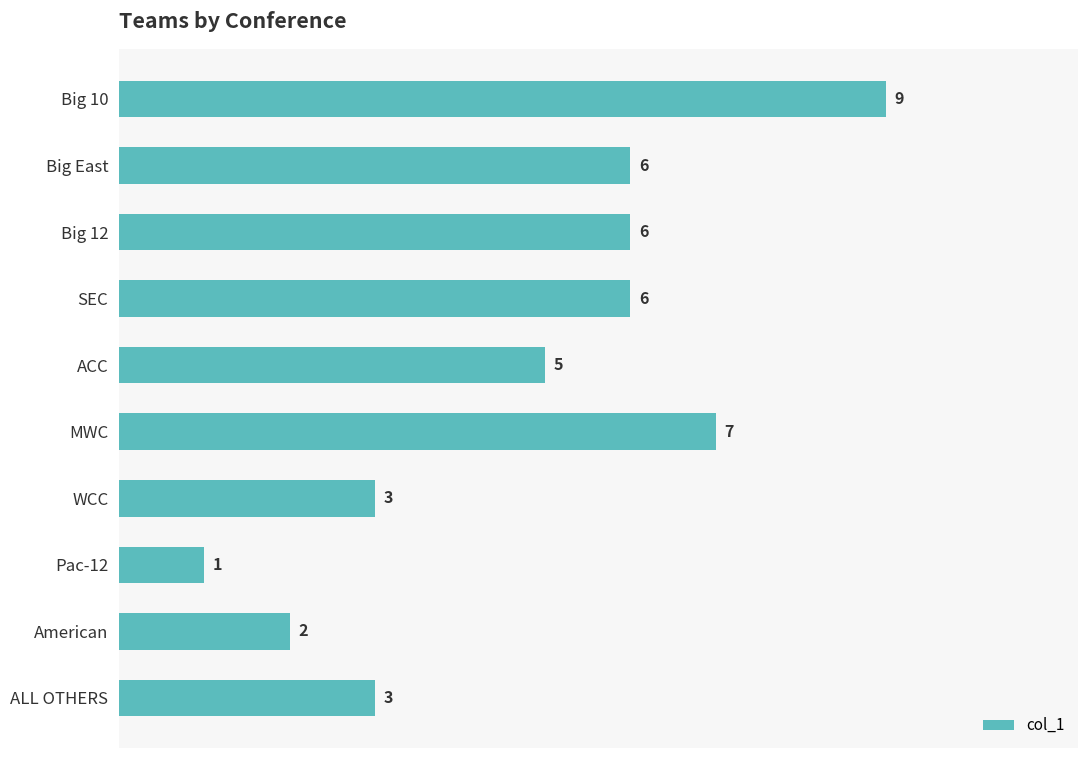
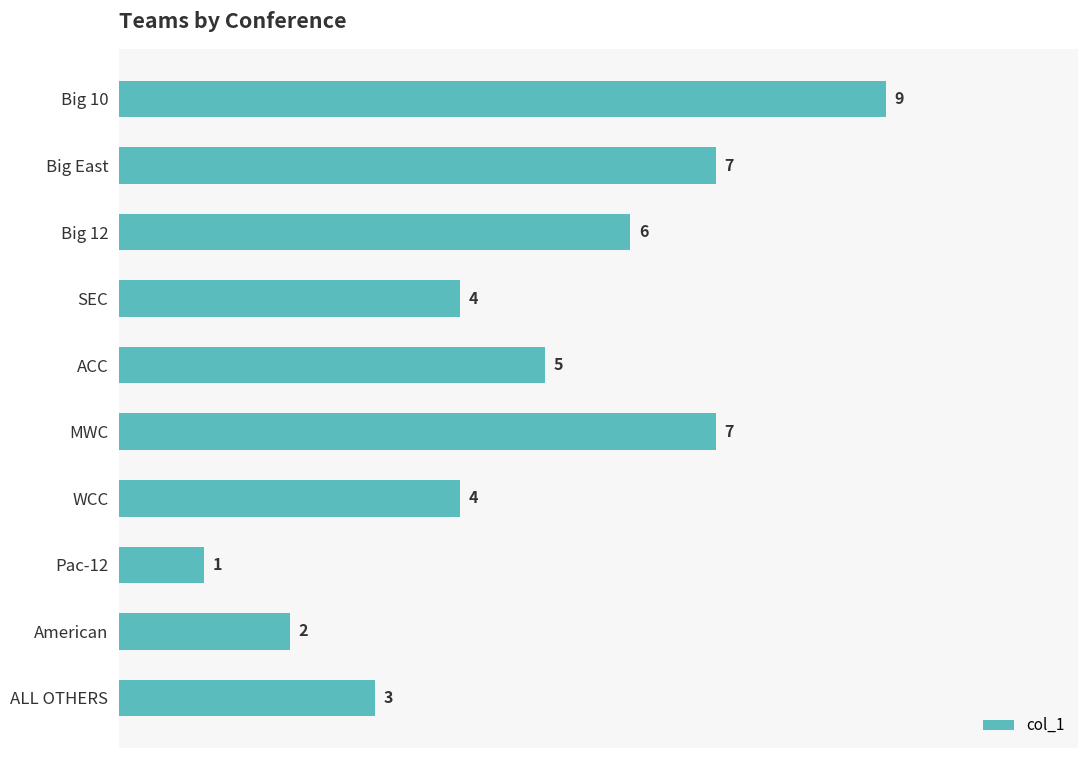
  {
    "Big 10": 9,
-   "Big East": 6,
+   "Big East": 7,
    "Big 12": 6,
-   "SEC": 6,
+   "SEC": 4,
    "ACC": 5,
    "MWC": 7,
-   "WCC": 3,
+   "WCC": 4,
    "Pac-12": 1,
    "American": 2,
    "ALL OTHERS": 3
  }
